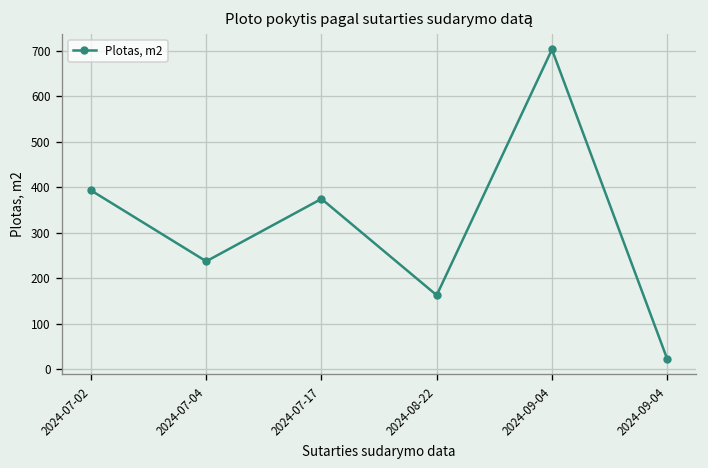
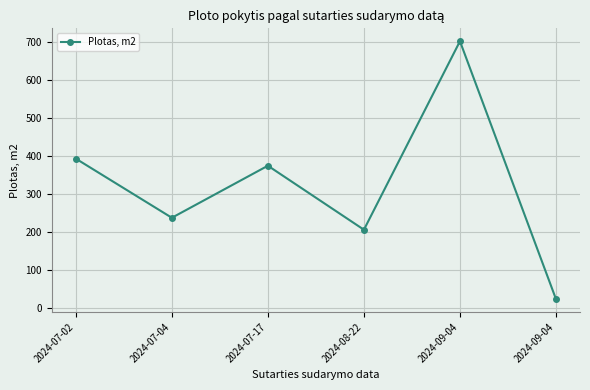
  {
    "2024-07-02": 390,
    "2024-07-04": 240,
    "2024-07-17": 370,
-   "2024-08-22": 160
+   "2024-08-22": 210
  }
